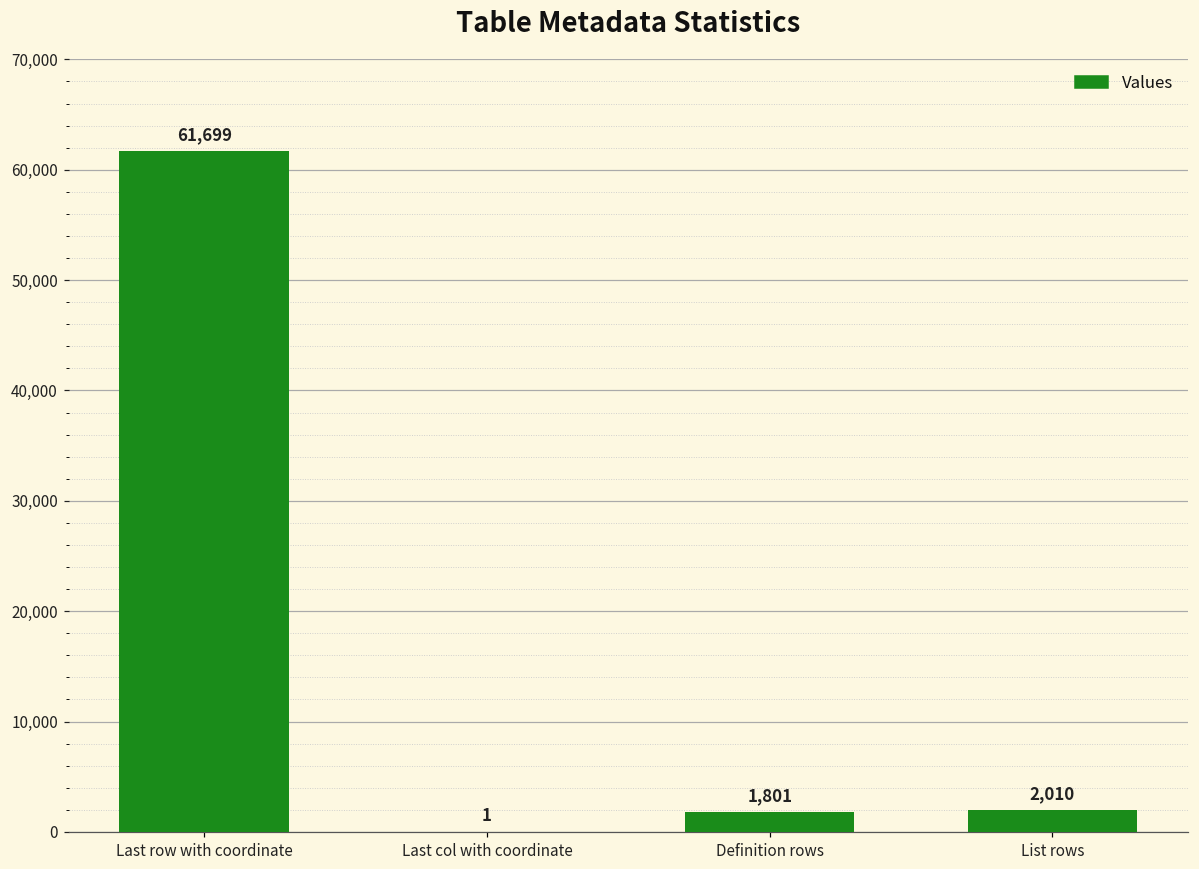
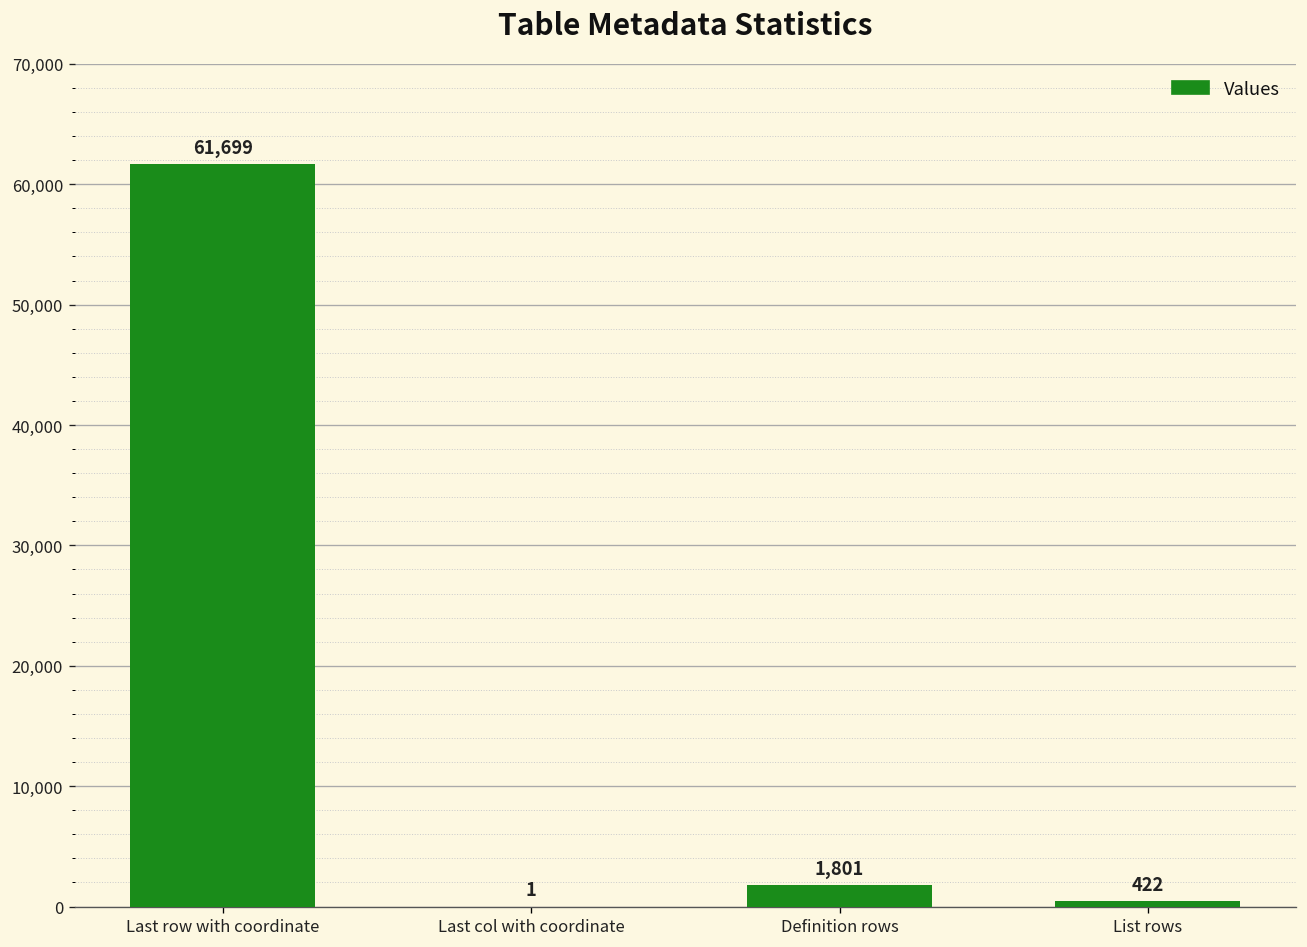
  {
    "Last row with coordinate": "61,699",
    "Last col with coordinate": "1",
    "Definition rows": "1,801",
-   "List rows": "2,010"
+   "List rows": "422"
  }
